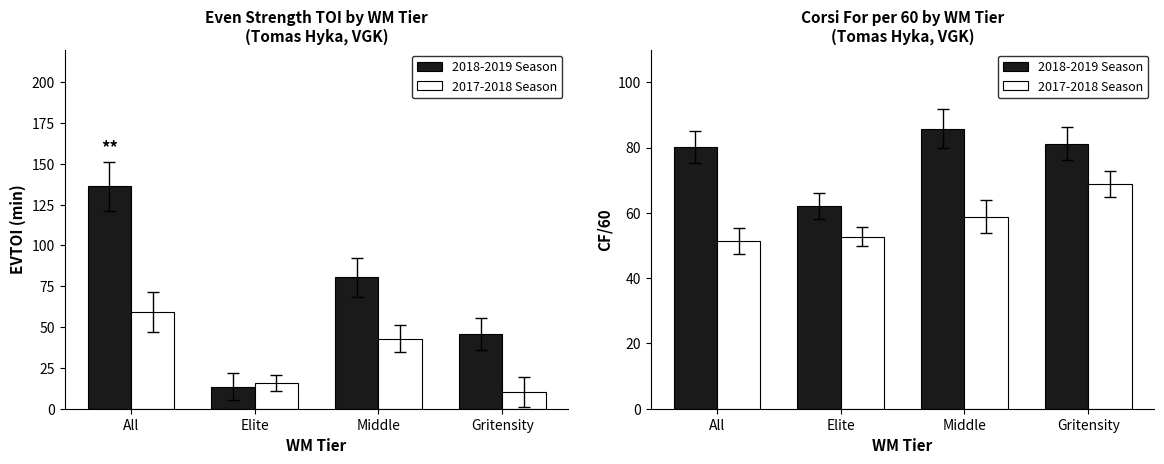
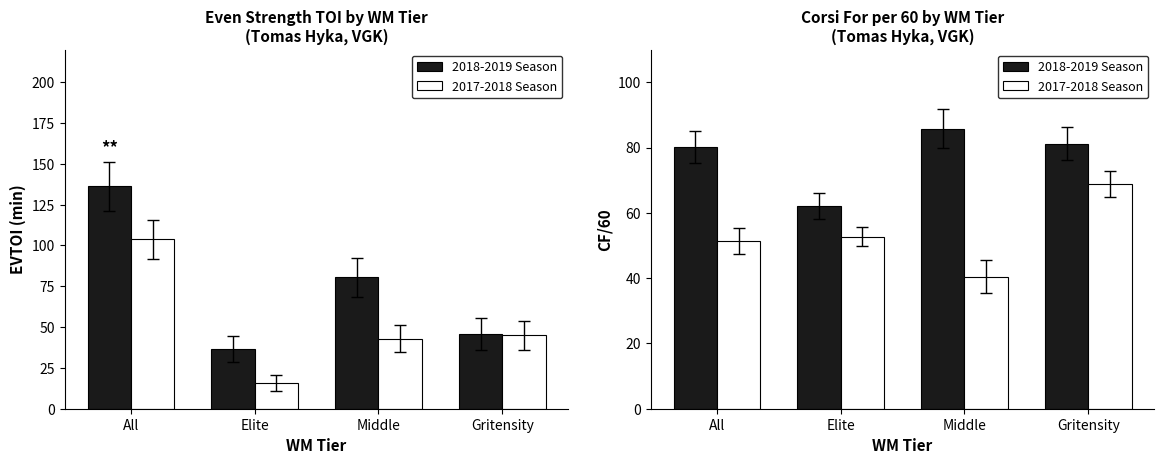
  {
    "Even Strength TOI by WM Tier (Tomas Hyka, VGK)": {
      "2018-2019 Season": {
        "All": 136,
-       "Elite": 14,
+       "Elite": 37,
        "Middle": 80,
        "Gritensity": 46
      },
      "2017-2018 Season": {
-       "All": 59,
+       "All": 104,
        "Elite": 16,
        "Middle": 43,
-       "Gritensity": 10
+       "Gritensity": 45
      }
    },
    "Corsi For per 60 by WM Tier (Tomas Hyka, VGK)": {
      "2018-2019 Season": {
        "All": 80,
        "Elite": 62,
        "Middle": 86,
        "Gritensity": 81
      },
      "2017-2018 Season": {
        "All": 51,
        "Elite": 53,
-       "Middle": 59,
+       "Middle": 40,
        "Gritensity": 69
      }
    }
  }
